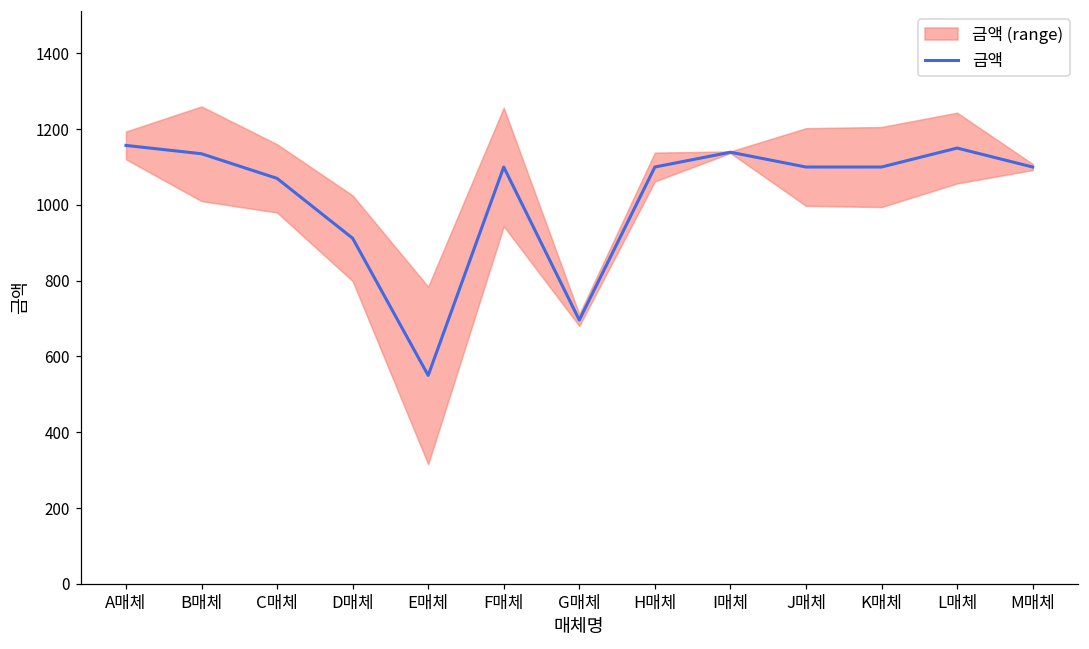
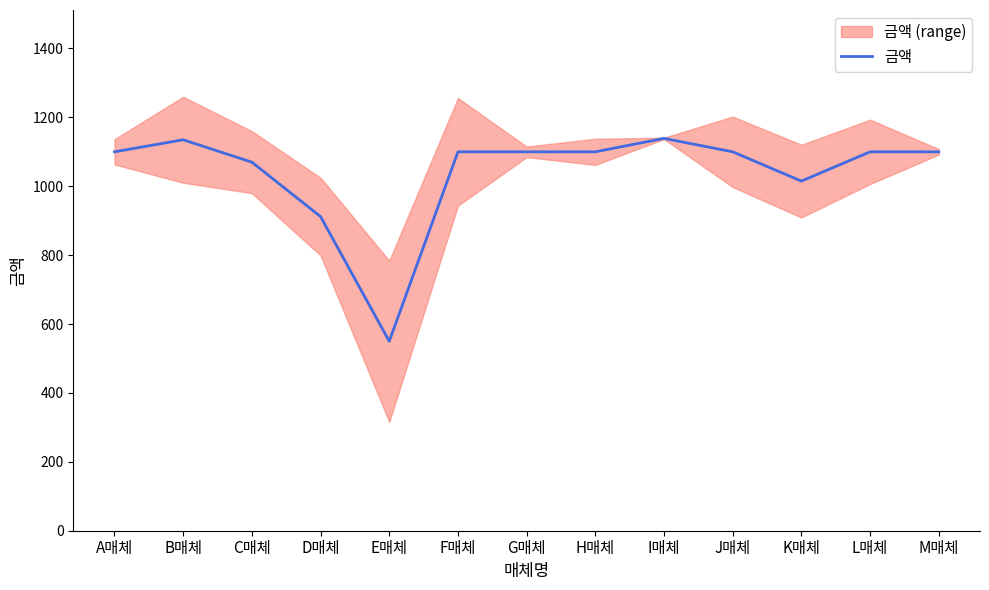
  {
    "금액": {
-     "A매체": 1160,
+     "A매체": 1100,
      "B매체": 1140,
      "C매체": 1070,
      "D매체": 910,
      "E매체": 550,
      "F매체": 1100,
-     "G매체": 700,
+     "G매체": 1100,
      "H매체": 1100,
      "J매체": 1100,
-     "K매체": 1100,
-     "L매체": 1150,
+     "K매체": 1020,
+     "L매체": 1100,
      "M매체": 1100
    }
  }
